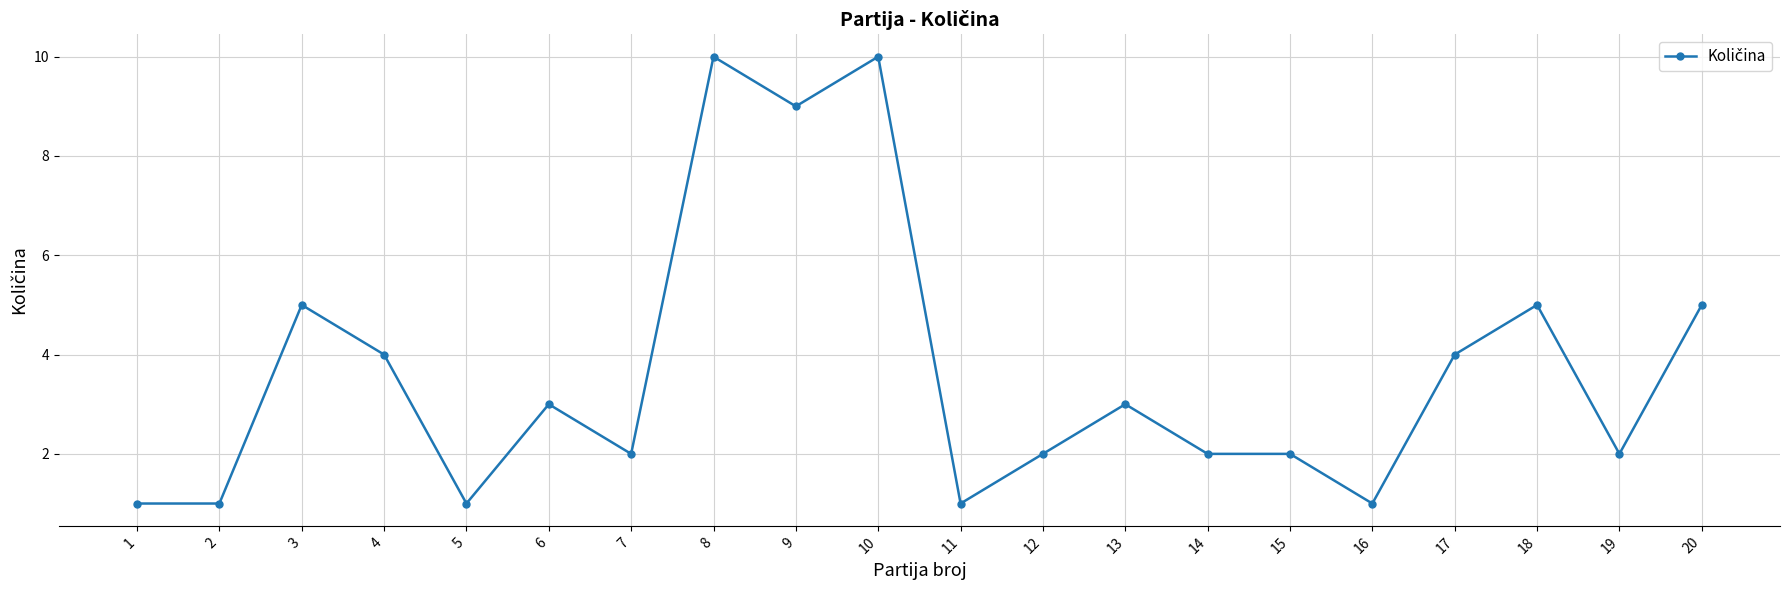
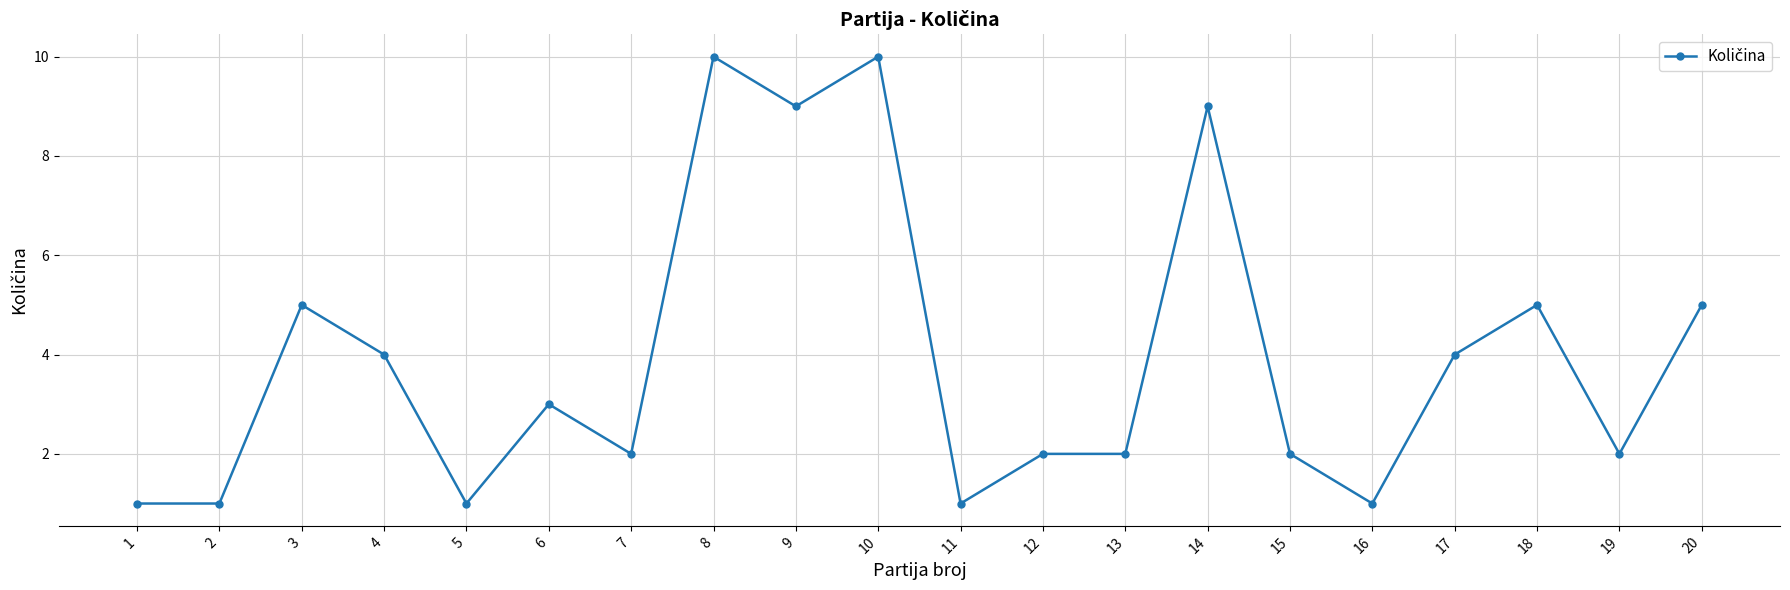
  {
    "1": 1,
    "2": 1,
    "3": 5,
    "4": 4,
    "5": 1,
    "6": 3,
    "7": 2,
    "8": 10,
    "9": 9,
    "10": 10,
    "11": 1,
    "12": 2,
-   "13": 3,
-   "14": 2,
+   "13": 2,
+   "14": 9,
    "15": 2,
    "16": 1,
    "17": 4,
    "18": 5,
    "19": 2,
    "20": 5
  }
